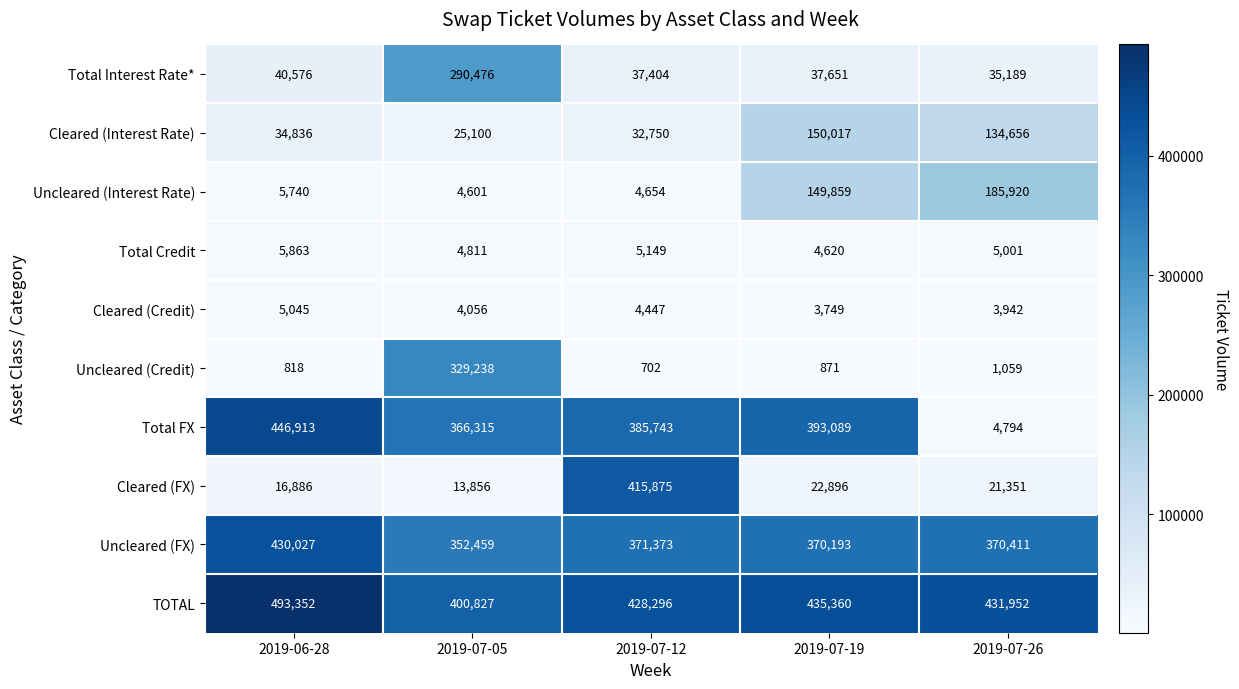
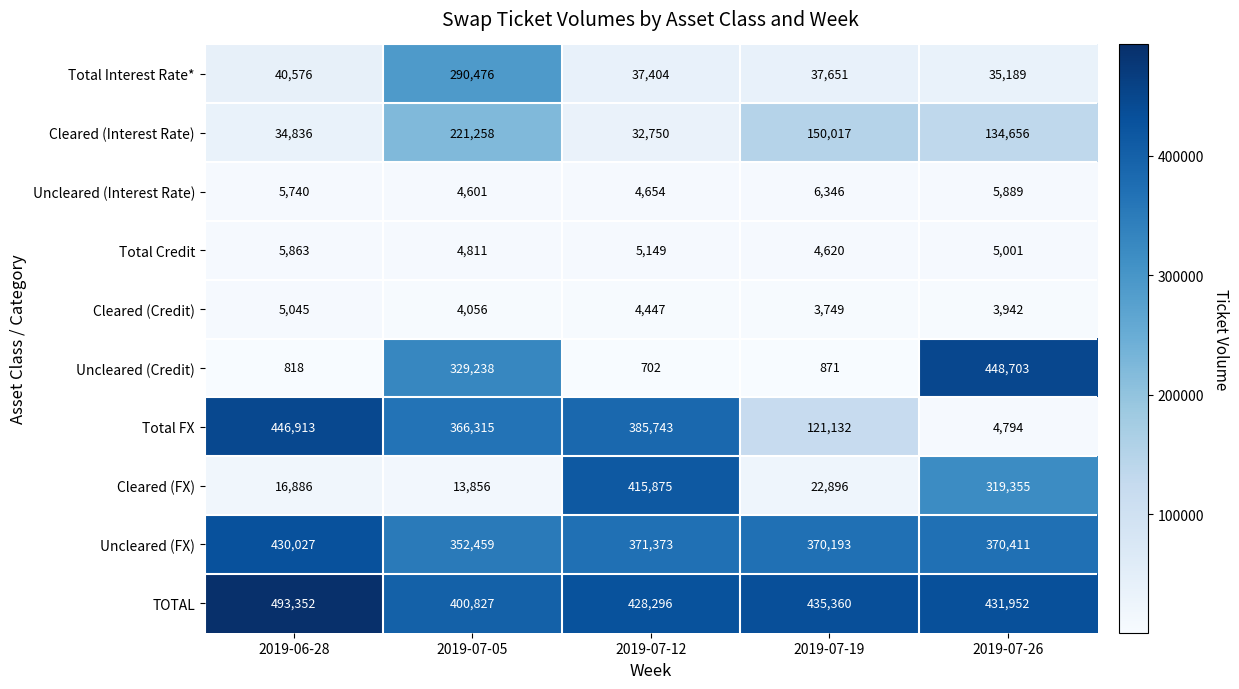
  {
    "Total Interest Rate*": {
      "2019-06-28": "40,576",
      "2019-07-05": "290,476",
      "2019-07-12": "37,404",
      "2019-07-19": "37,651",
      "2019-07-26": "35,189"
    },
    "Cleared (Interest Rate)": {
      "2019-06-28": "34,836",
-     "2019-07-05": "25,100",
+     "2019-07-05": "221,258",
      "2019-07-12": "32,750",
      "2019-07-19": "150,017",
      "2019-07-26": "134,656"
    },
    "Uncleared (Interest Rate)": {
      "2019-06-28": "5,740",
      "2019-07-05": "4,601",
      "2019-07-12": "4,654",
-     "2019-07-19": "149,859",
-     "2019-07-26": "185,920"
+     "2019-07-19": "6,346",
+     "2019-07-26": "5,889"
    },
    "Total Credit": {
      "2019-06-28": "5,863",
      "2019-07-05": "4,811",
      "2019-07-12": "5,149",
      "2019-07-19": "4,620",
      "2019-07-26": "5,001"
    },
    "Cleared (Credit)": {
      "2019-06-28": "5,045",
      "2019-07-05": "4,056",
      "2019-07-12": "4,447",
      "2019-07-19": "3,749",
      "2019-07-26": "3,942"
    },
    "Uncleared (Credit)": {
      "2019-06-28": "818",
      "2019-07-05": "329,238",
      "2019-07-12": "702",
      "2019-07-19": "871",
-     "2019-07-26": "1,059"
+     "2019-07-26": "448,703"
    },
    "Total FX": {
      "2019-06-28": "446,913",
      "2019-07-05": "366,315",
      "2019-07-12": "385,743",
-     "2019-07-19": "393,089",
+     "2019-07-19": "121,132",
      "2019-07-26": "4,794"
    },
    "Cleared (FX)": {
      "2019-06-28": "16,886",
      "2019-07-05": "13,856",
      "2019-07-12": "415,875",
      "2019-07-19": "22,896",
-     "2019-07-26": "21,351"
+     "2019-07-26": "319,355"
    },
    "Uncleared (FX)": {
      "2019-06-28": "430,027",
      "2019-07-05": "352,459",
      "2019-07-12": "371,373",
      "2019-07-19": "370,193",
      "2019-07-26": "370,411"
    },
    "TOTAL": {
      "2019-06-28": "493,352",
      "2019-07-05": "400,827",
      "2019-07-12": "428,296",
      "2019-07-19": "435,360",
      "2019-07-26": "431,952"
    }
  }
